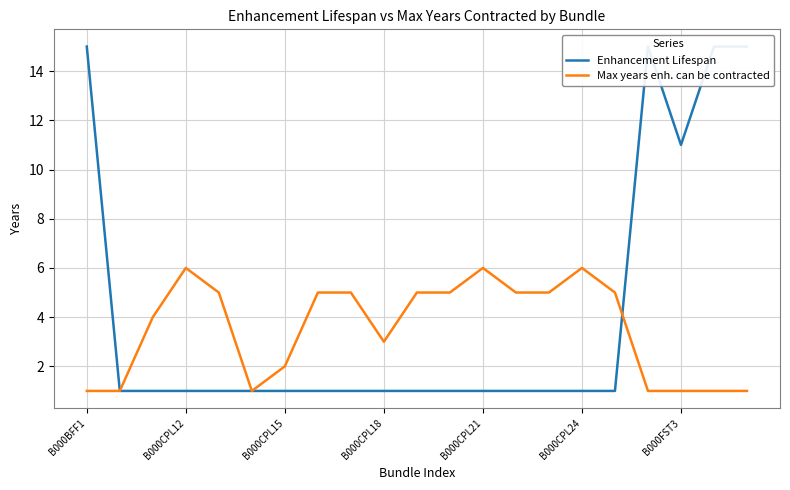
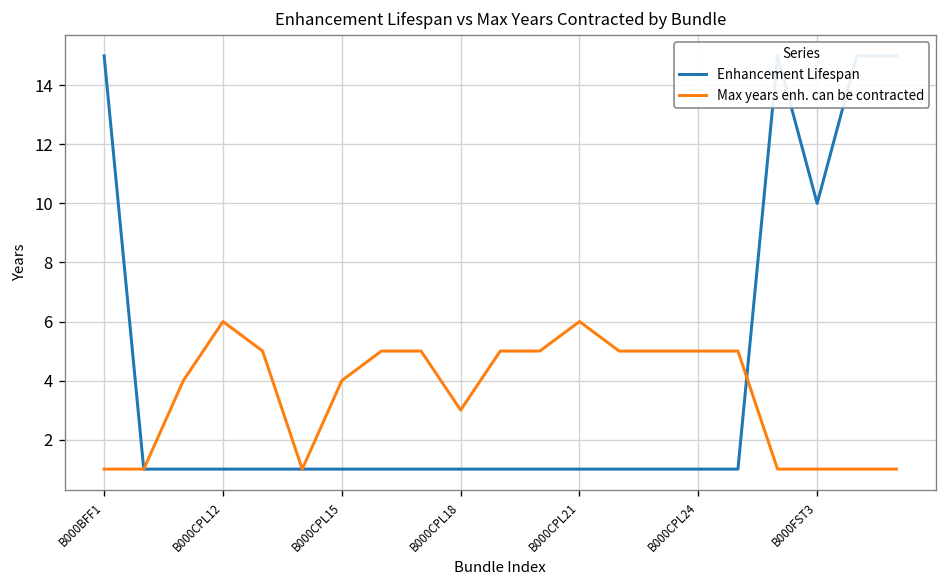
  {
    "Enhancement Lifespan": {
      "B000BFF1": 15,
      "B000CPL12": 1,
      "B000CPL15": 1,
      "B000CPL18": 1,
      "B000CPL21": 1,
      "B000CPL24": 1,
-     "B000FST3": 11
+     "B000FST3": 10
    },
    "Max years enh. can be contracted": {
      "B000BFF1": 1,
      "B000CPL12": 6,
-     "B000CPL15": 2,
+     "B000CPL15": 4,
      "B000CPL18": 3,
      "B000CPL21": 6,
-     "B000CPL24": 6,
+     "B000CPL24": 5,
      "B000FST3": 1
    }
  }
